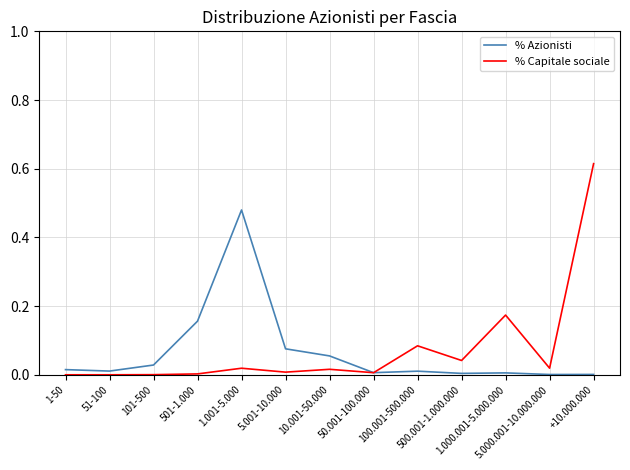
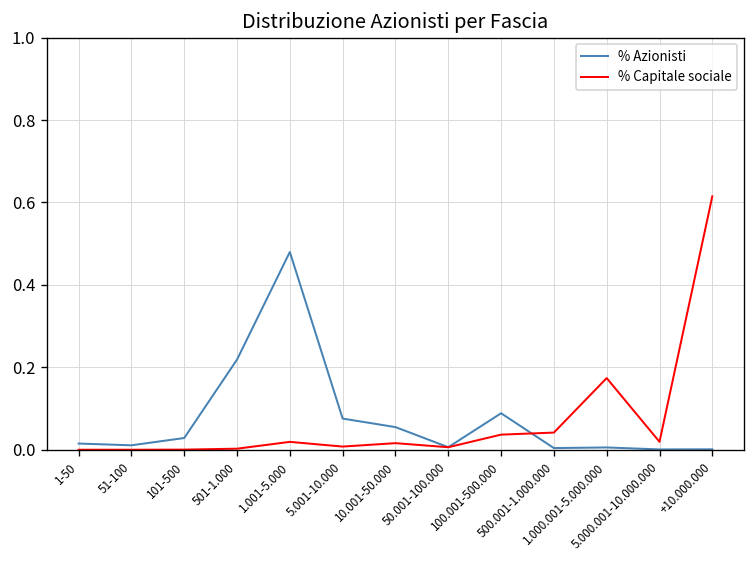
  {
    "% Azionisti": {
      "1-50": 0.02,
      "51-100": 0.01,
      "101-500": 0.03,
-     "501-1.000": 0.16,
+     "501-1.000": 0.22,
      "1.001-5.000": 0.48,
      "5.001-10.000": 0.08,
      "10.001-50.000": 0.05,
-     "100.001-500.000": 0.01,
+     "100.001-500.000": 0.09,
      "500.001-1.000.000": 0.00,
      "1.000.001-5.000.000": 0.01,
      "5.000.001-10.000.000": 0.00,
      "+10.000.000": 0.00
    },
    "% Capitale sociale": {
      "1-50": 0.00,
      "51-100": 0.00,
      "101-500": 0.00,
      "501-1.000": 0.00,
      "1.001-5.000": 0.02,
      "5.001-10.000": 0.01,
      "10.001-50.000": 0.02,
-     "100.001-500.000": 0.08,
+     "100.001-500.000": 0.04,
      "500.001-1.000.000": 0.04,
      "1.000.001-5.000.000": 0.17,
      "5.000.001-10.000.000": 0.02,
      "+10.000.000": 0.61
    }
  }
